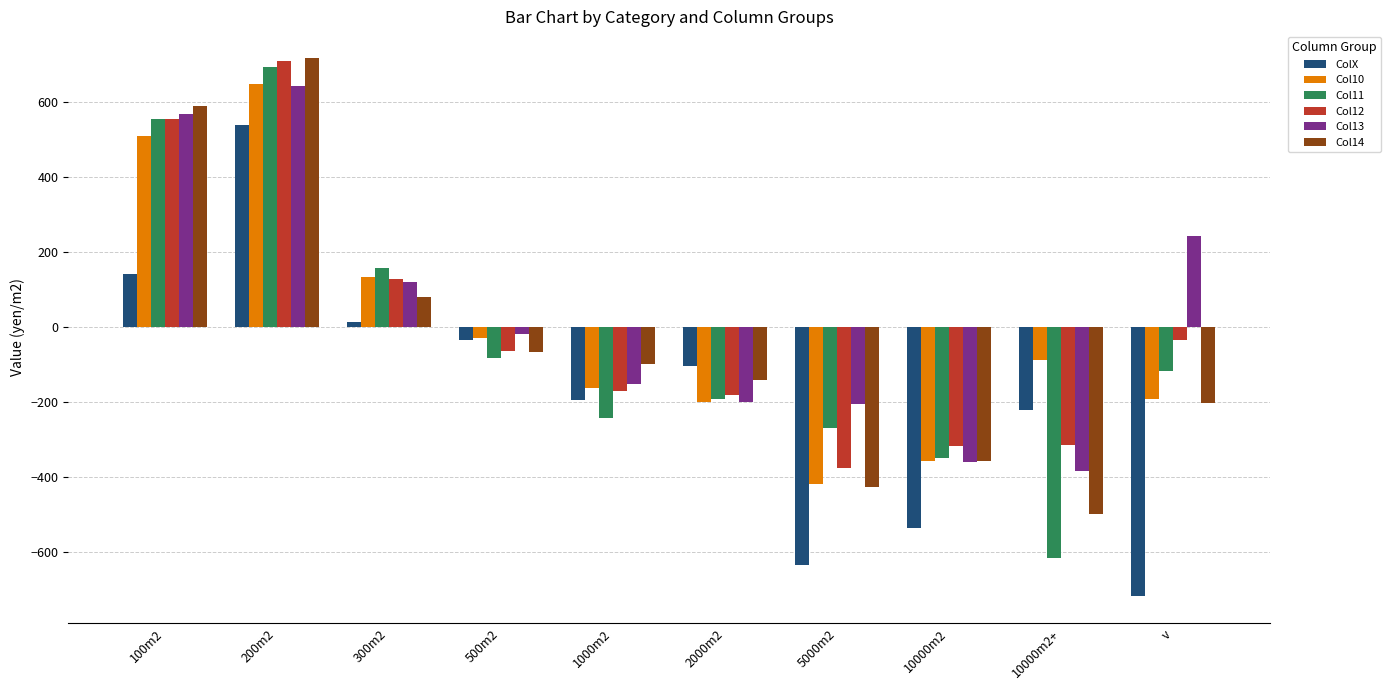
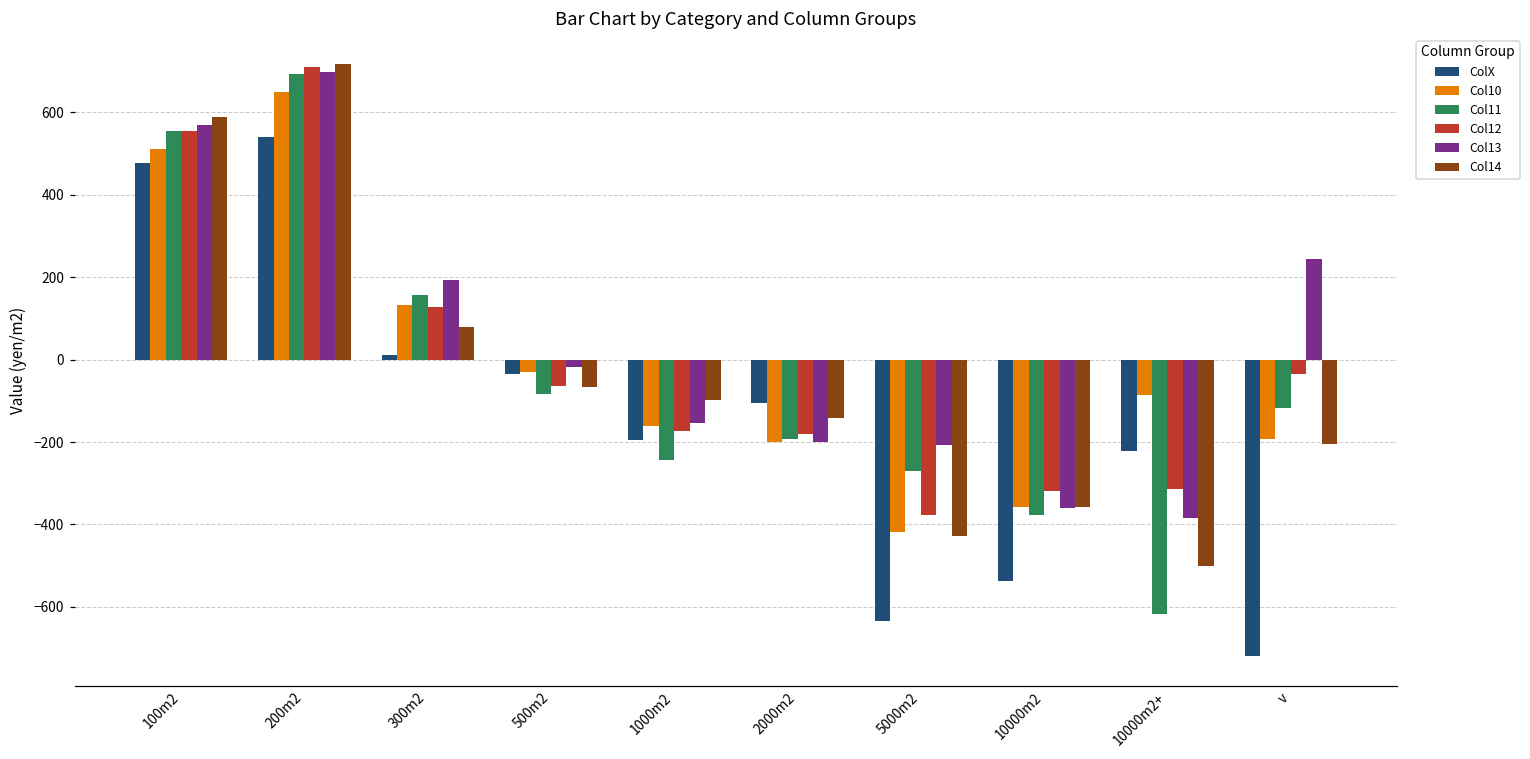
  {
    "ColX": {
-     "100m2": 140,
+     "100m2": 480,
      "200m2": 540,
      "300m2": 10,
      "500m2": -30,
      "1000m2": -200,
      "2000m2": -110,
      "5000m2": -640,
      "10000m2": -540,
      "10000m2+": -220,
      "v": -720
    },
    "Col10": {
      "100m2": 510,
      "200m2": 650,
      "300m2": 130,
      "500m2": -30,
      "1000m2": -160,
      "2000m2": -200,
      "5000m2": -420,
      "10000m2": -360,
      "10000m2+": -90,
      "v": -190
    },
    "Col11": {
      "100m2": 560,
      "200m2": 690,
      "300m2": 160,
      "500m2": -80,
      "1000m2": -240,
      "2000m2": -190,
      "5000m2": -270,
-     "10000m2": -350,
+     "10000m2": -380,
      "10000m2+": -620,
      "v": -120
    },
    "Col13": {
      "100m2": 570,
-     "200m2": 640,
-     "300m2": 120,
+     "200m2": 700,
+     "300m2": 190,
      "500m2": -20,
      "1000m2": -150,
      "2000m2": -200,
      "5000m2": -210,
      "10000m2": -360,
      "10000m2+": -380,
      "v": 240
    }
  }
